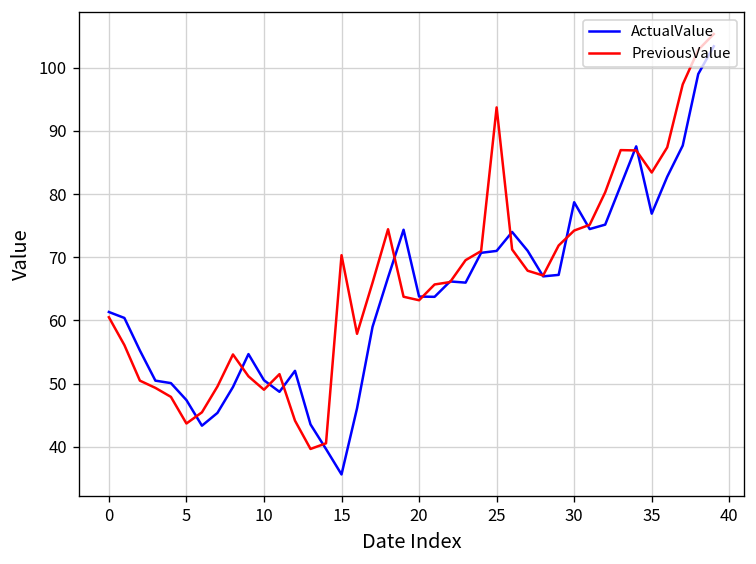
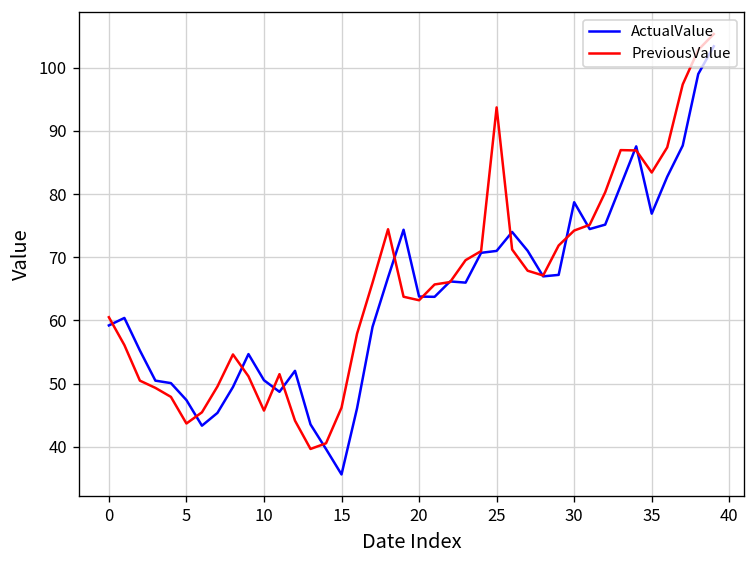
  {
    "ActualValue": {
-     "0": 61,
+     "0": 59,
      "5": 47,
      "10": 51,
      "15": 36,
      "20": 64,
      "25": 71,
      "30": 79,
      "35": 77
    },
    "PreviousValue": {
      "0": 60,
      "5": 44,
-     "10": 49,
-     "15": 70,
+     "10": 46,
+     "15": 46,
      "20": 63,
      "25": 94,
      "30": 74,
      "35": 83
    }
  }
